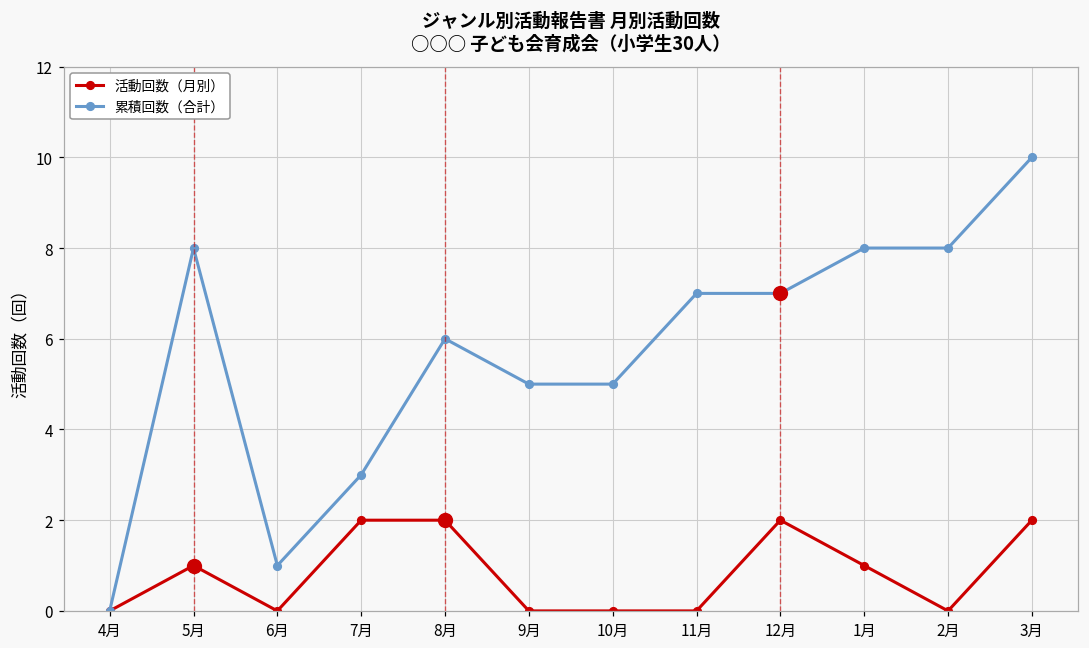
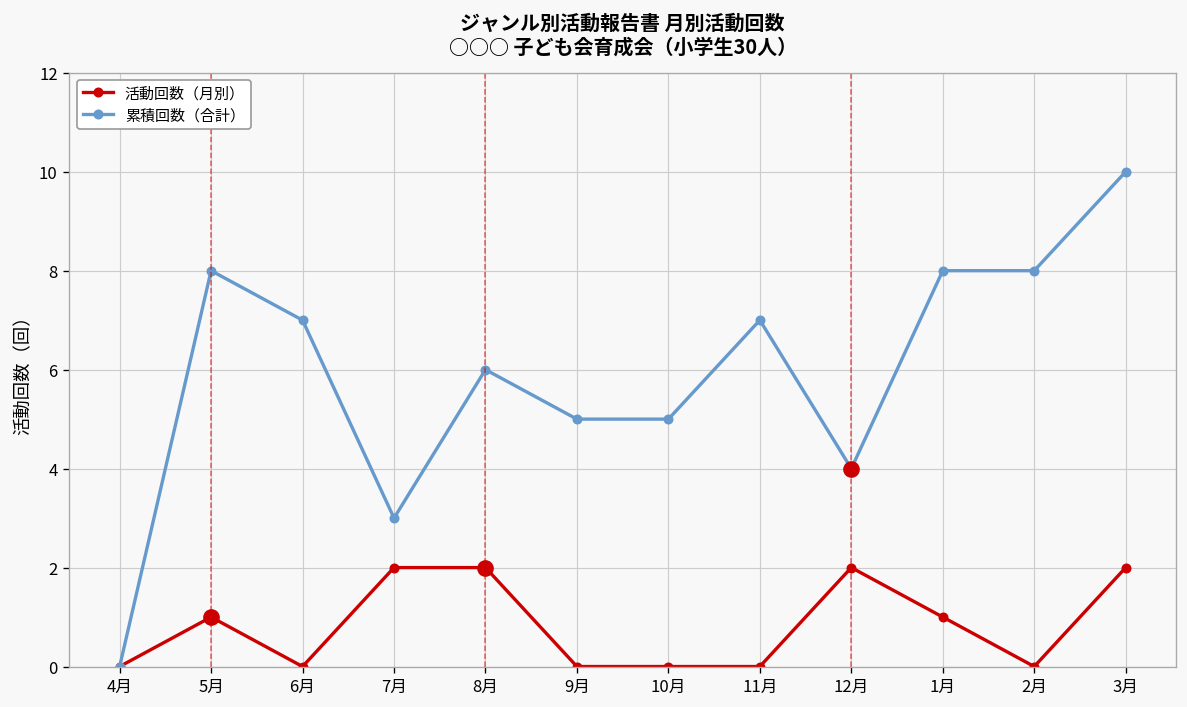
  {
    "累積回数（合計）": {
      "5月": 8,
-     "6月": 1,
+     "6月": 7,
      "7月": 3,
      "8月": 6,
      "9月": 5,
      "10月": 5,
      "11月": 7,
-     "12月": 7,
+     "12月": 4,
      "1月": 8,
      "2月": 8,
      "3月": 10
    }
  }
